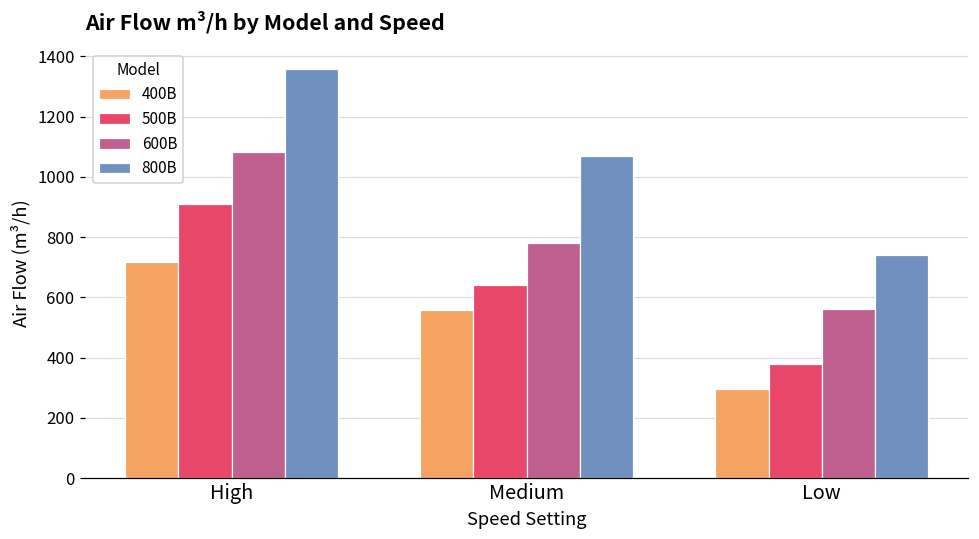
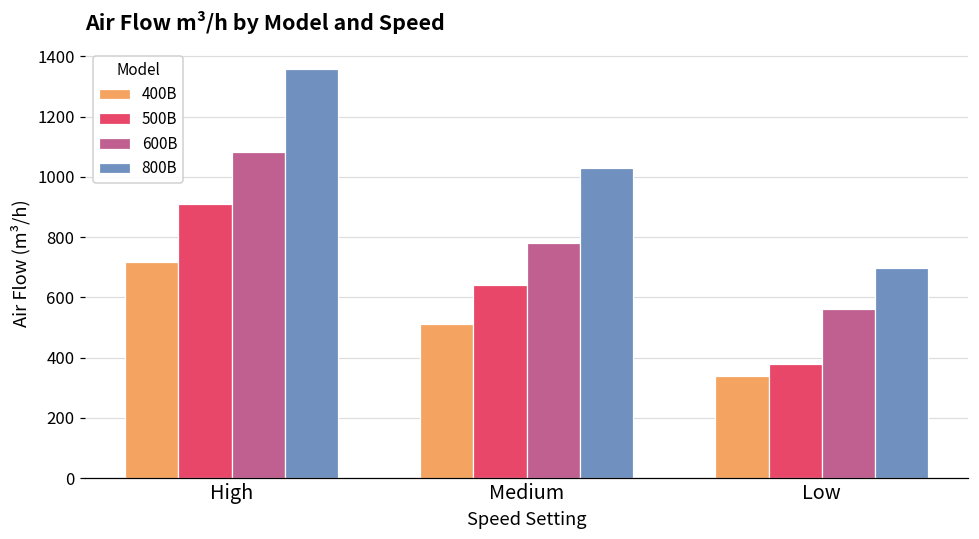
  {
    "400B": {
      "High": 720,
-     "Medium": 560,
-     "Low": 300
+     "Medium": 510,
+     "Low": 340
    },
    "500B": {
      "High": 910,
      "Medium": 640,
      "Low": 380
    },
    "600B": {
      "High": 1080,
      "Medium": 780,
      "Low": 560
    },
    "800B": {
      "High": 1360,
-     "Medium": 1070,
-     "Low": 740
+     "Medium": 1030,
+     "Low": 700
    }
  }
